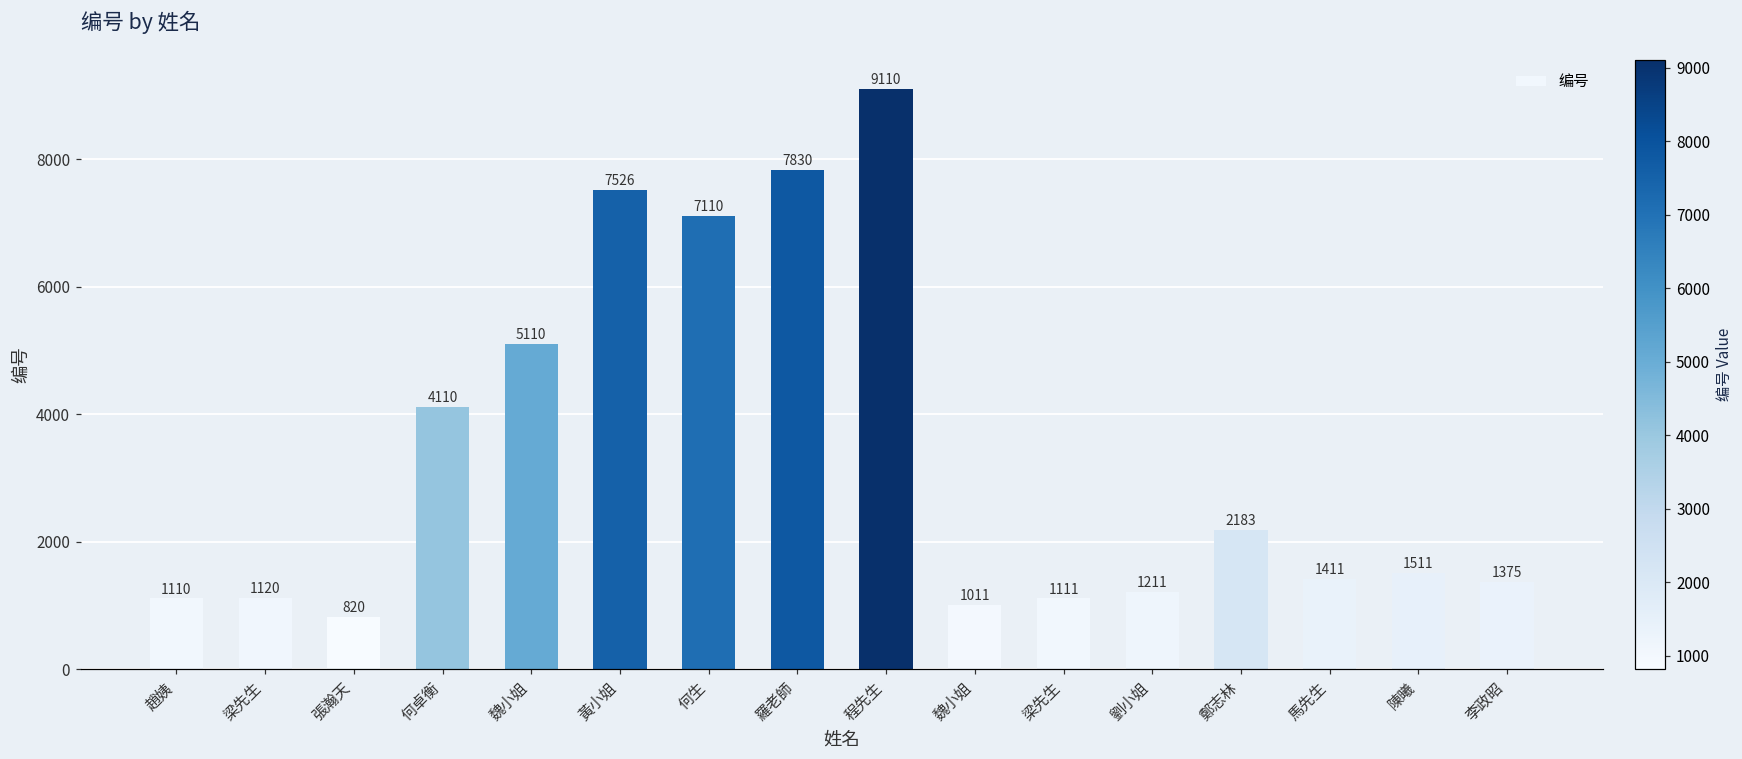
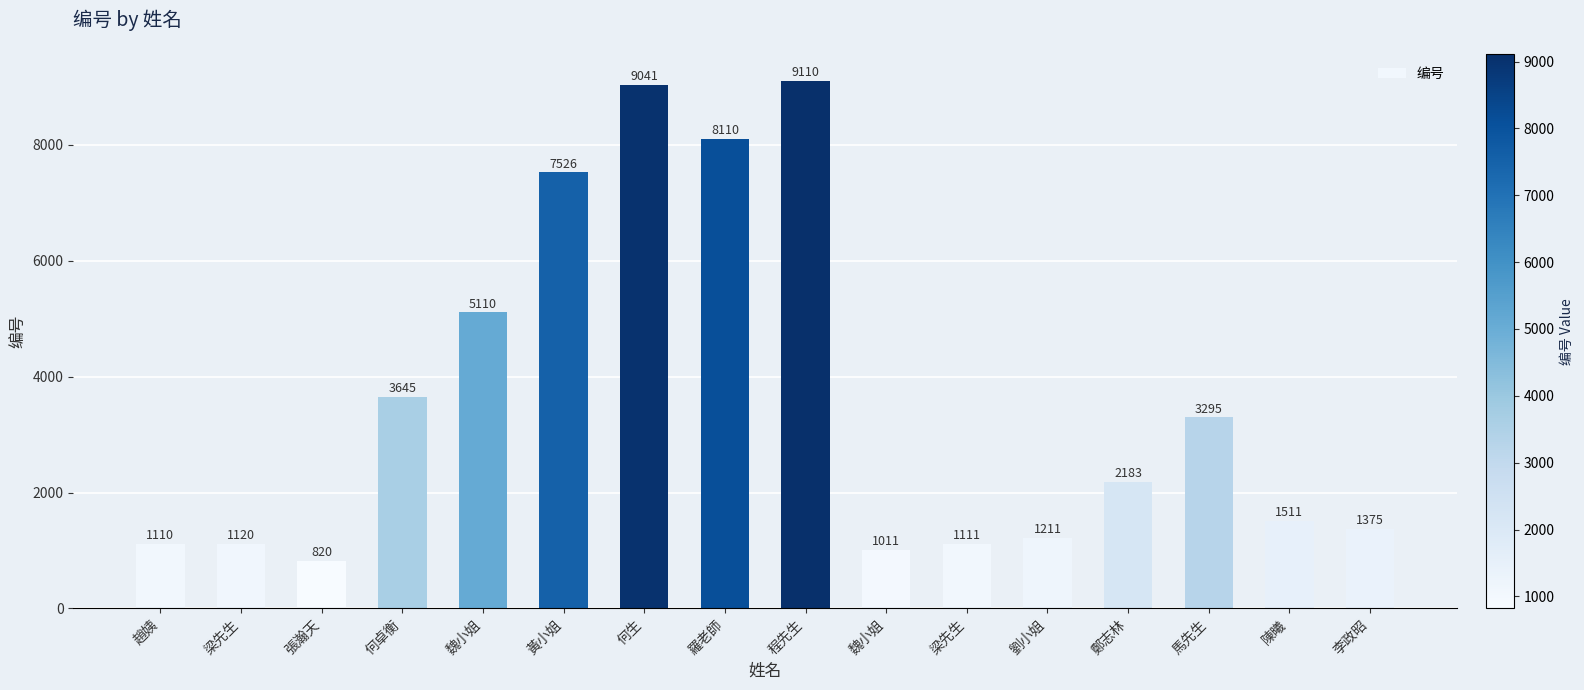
  {
    "趙姨": 1110,
    "張瀚天": 820,
-   "何卓衡": 4110,
+   "何卓衡": 3645,
    "黃小姐": 7526,
-   "何生": 7110,
-   "羅老師": 7830,
+   "何生": 9041,
+   "羅老師": 8110,
    "程先生": 9110,
    "劉小姐": 1211,
    "鄭志林": 2183,
-   "馬先生": 1411,
+   "馬先生": 3295,
    "陳曦": 1511,
    "李政昭": 1375
  }
